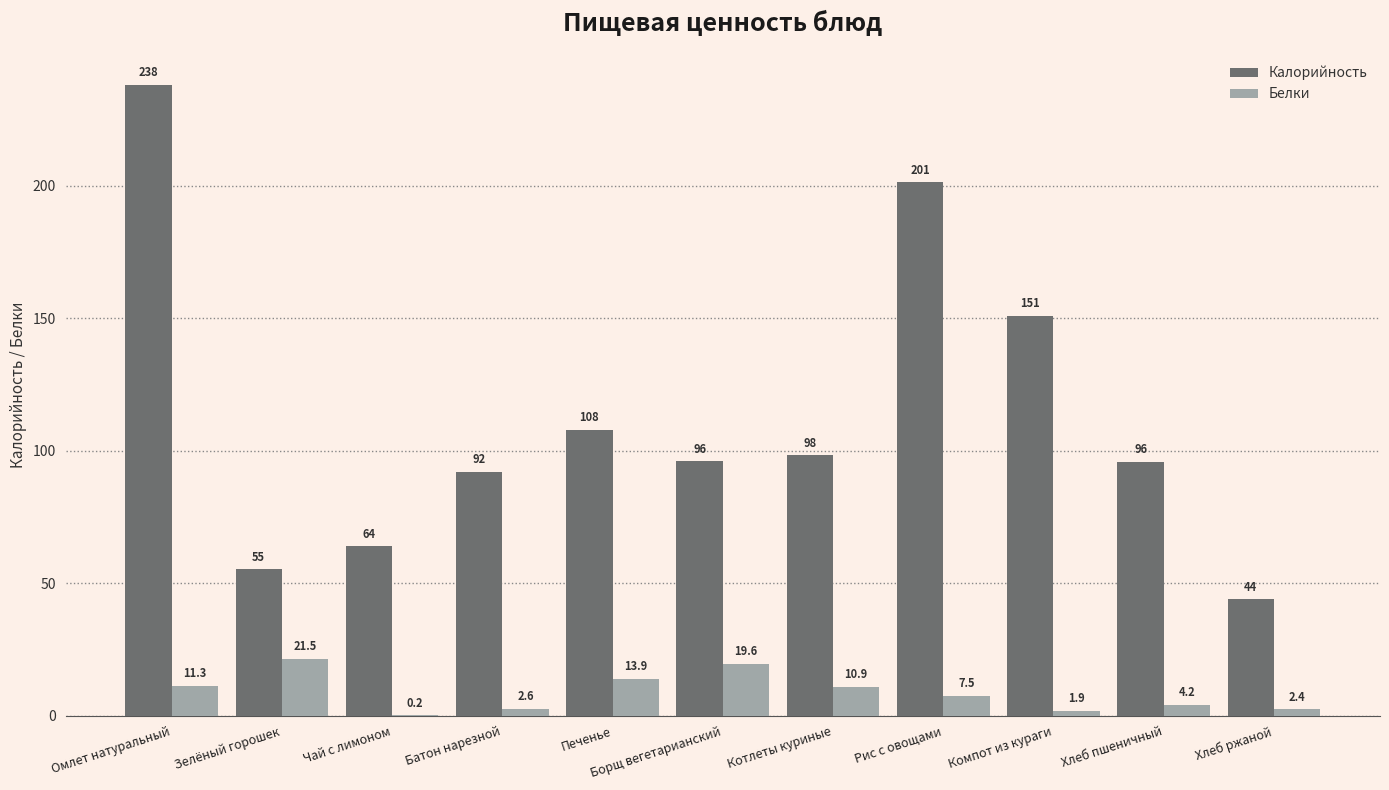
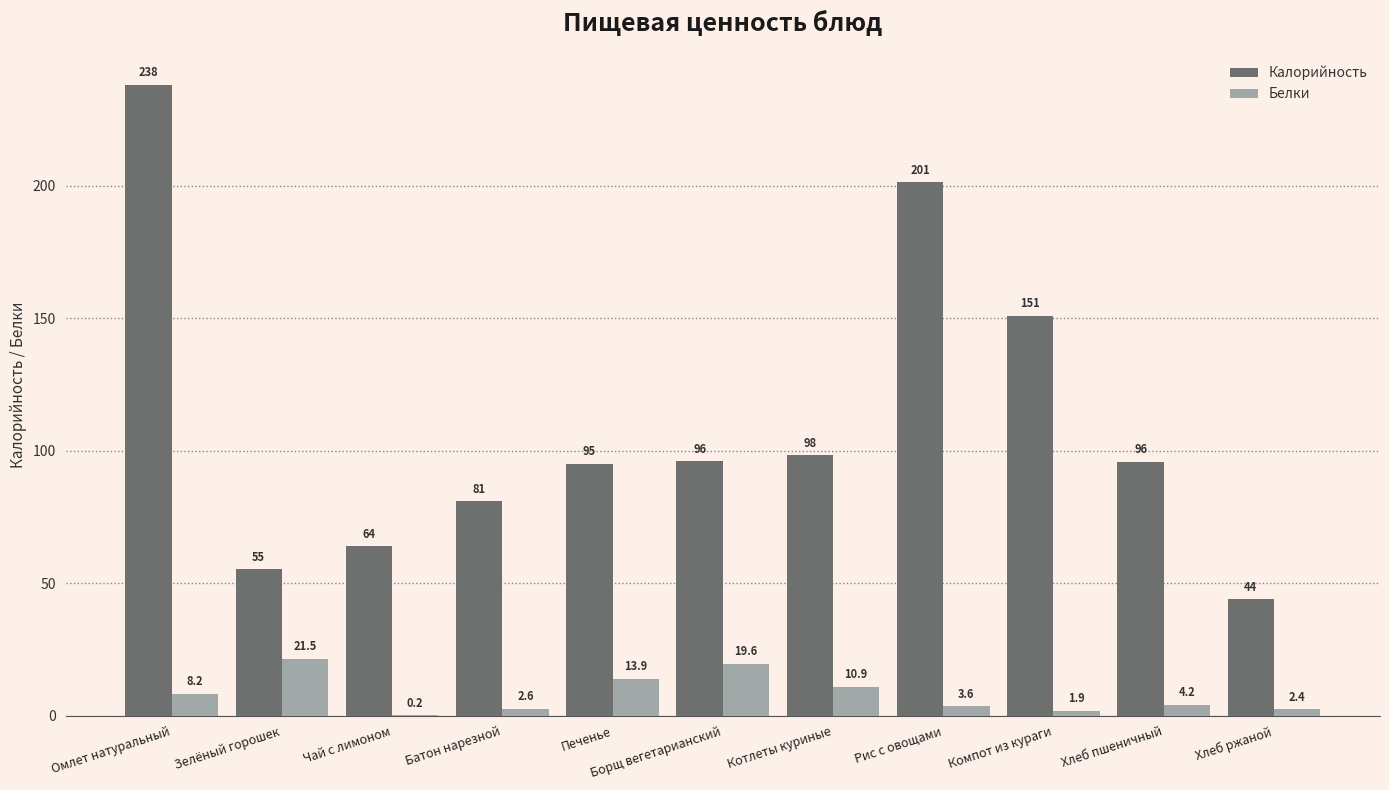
  {
    "Калорийность": {
      "Омлет натуральный": 238,
      "Зелёный горошек": 55,
      "Чай с лимоном": 64,
-     "Батон нарезной": 92,
-     "Печенье": 108,
+     "Батон нарезной": 81,
+     "Печенье": 95,
      "Борщ вегетарианский": 96,
      "Котлеты куриные": 98,
      "Рис с овощами": 201,
      "Компот из кураги": 151,
      "Хлеб пшеничный": 96,
      "Хлеб ржаной": 44
    },
    "Белки": {
-     "Омлет натуральный": 11.3,
+     "Омлет натуральный": 8.2,
      "Зелёный горошек": 21.5,
      "Чай с лимоном": 0.2,
      "Батон нарезной": 2.6,
      "Печенье": 13.9,
      "Борщ вегетарианский": 19.6,
      "Котлеты куриные": 10.9,
-     "Рис с овощами": 7.5,
+     "Рис с овощами": 3.6,
      "Компот из кураги": 1.9,
      "Хлеб пшеничный": 4.2,
      "Хлеб ржаной": 2.4
    }
  }
